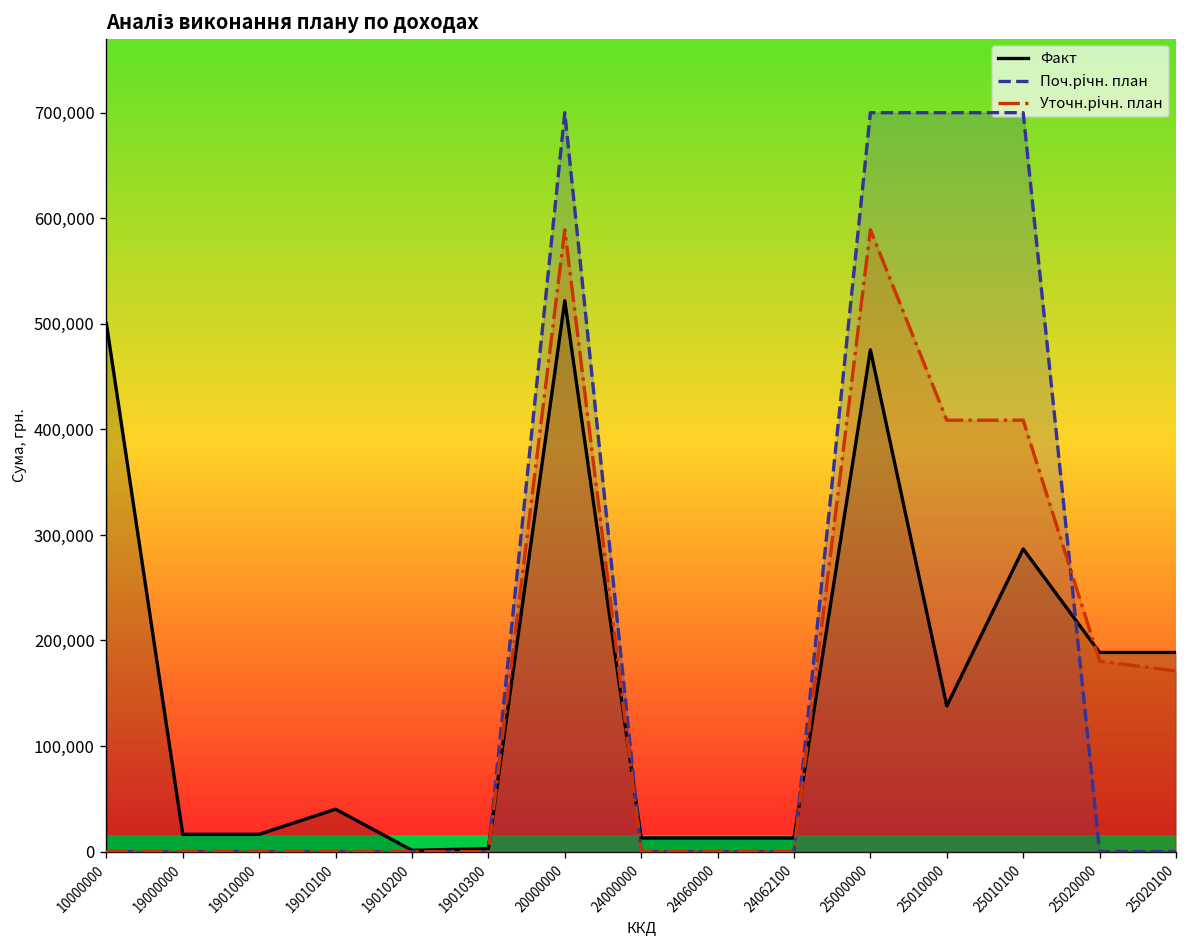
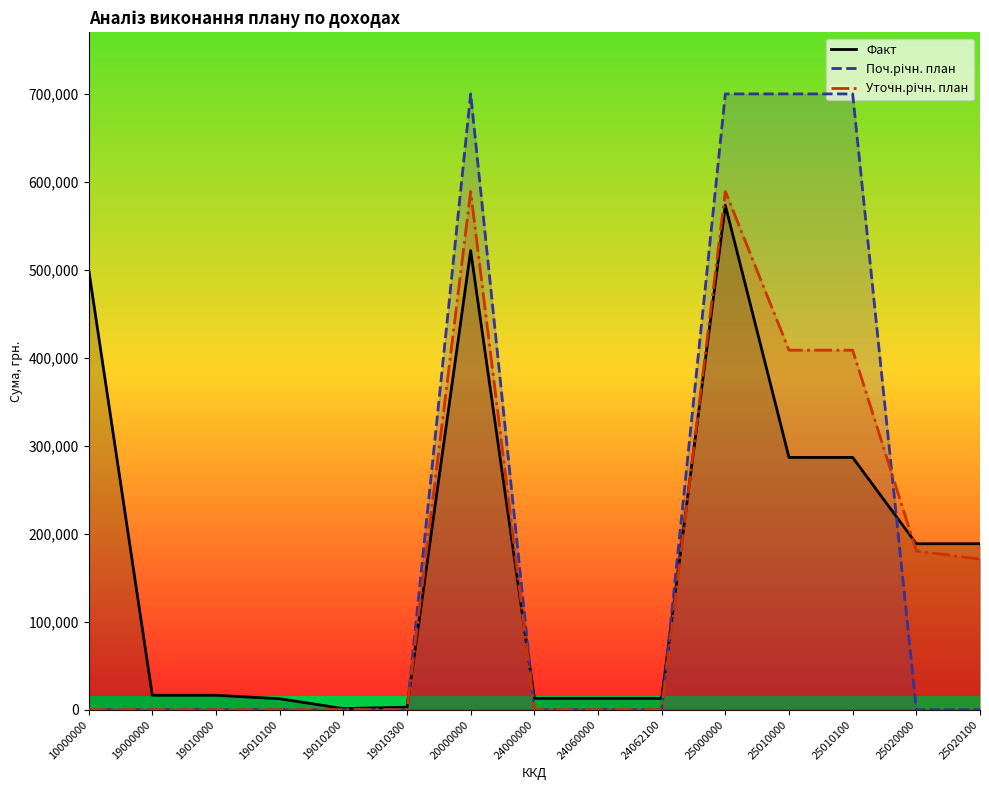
  {
    "Факт": {
      "10000000": "500,000",
      "19000000": "20,000",
      "19010000": "20,000",
-     "19010100": "40,000",
+     "19010100": "10,000",
      "20000000": "520,000",
      "24000000": "10,000",
      "24060000": "10,000",
      "24062100": "10,000",
-     "25000000": "480,000",
-     "25010000": "140,000",
+     "25000000": "570,000",
+     "25010000": "290,000",
      "25010100": "290,000",
      "25020000": "190,000",
      "25020100": "190,000"
    },
    "Поч.річн. план": {
      "20000000": "700,000",
      "25000000": "700,000",
      "25010000": "700,000",
      "25020000": "0",
      "25020100": "0"
    },
    "Уточн.річн. план": {
      "20000000": "590,000",
      "25000000": "590,000",
      "25010000": "410,000",
      "25010100": "410,000",
      "25020000": "180,000",
      "25020100": "170,000"
    }
  }
